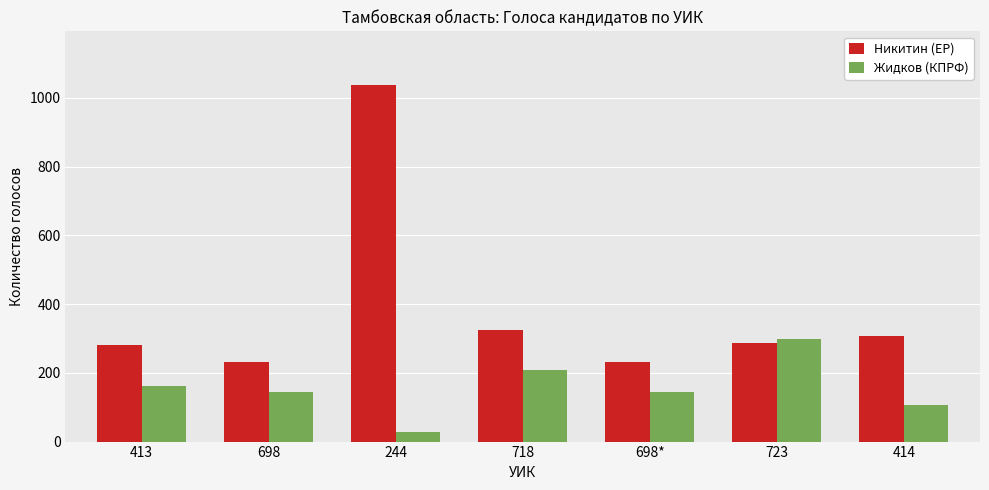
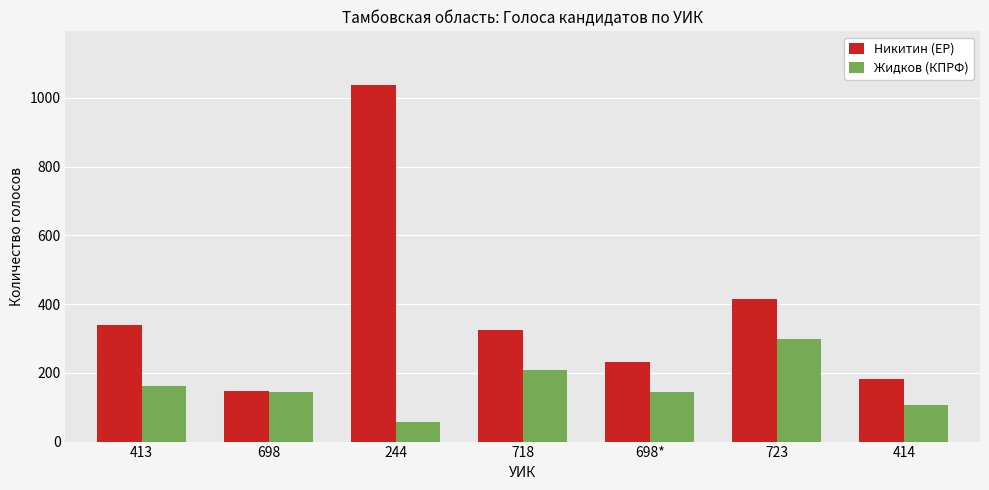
  {
    "Никитин (ЕР)": {
-     "413": 280,
-     "698": 230,
+     "413": 340,
+     "698": 150,
      "244": 1040,
      "718": 320,
      "698*": 230,
-     "723": 290,
-     "414": 310
+     "723": 420,
+     "414": 180
    },
    "Жидков (КПРФ)": {
      "413": 160,
      "698": 140,
-     "244": 30,
+     "244": 60,
      "718": 210,
      "698*": 140,
      "723": 300,
      "414": 110
    }
  }
